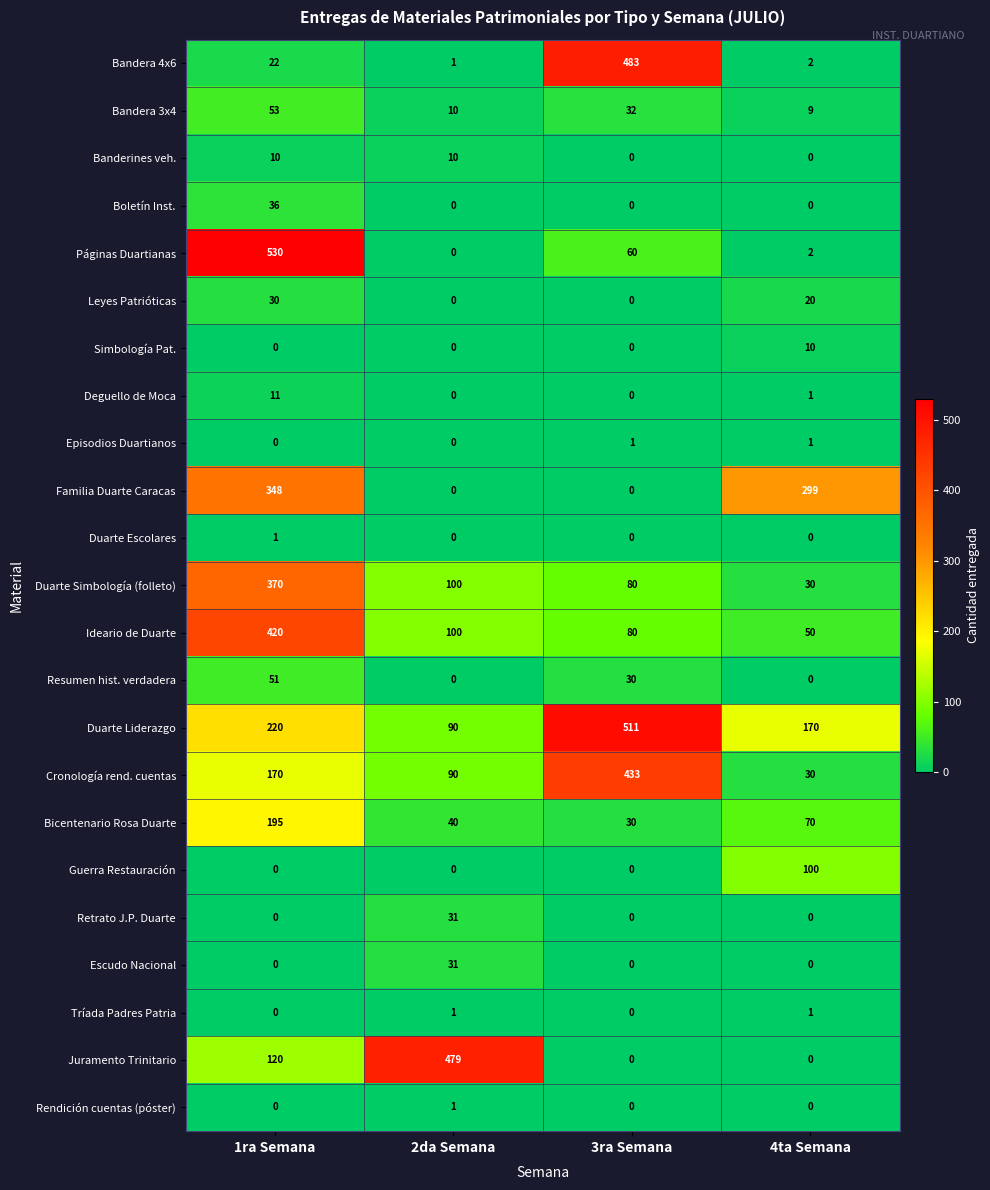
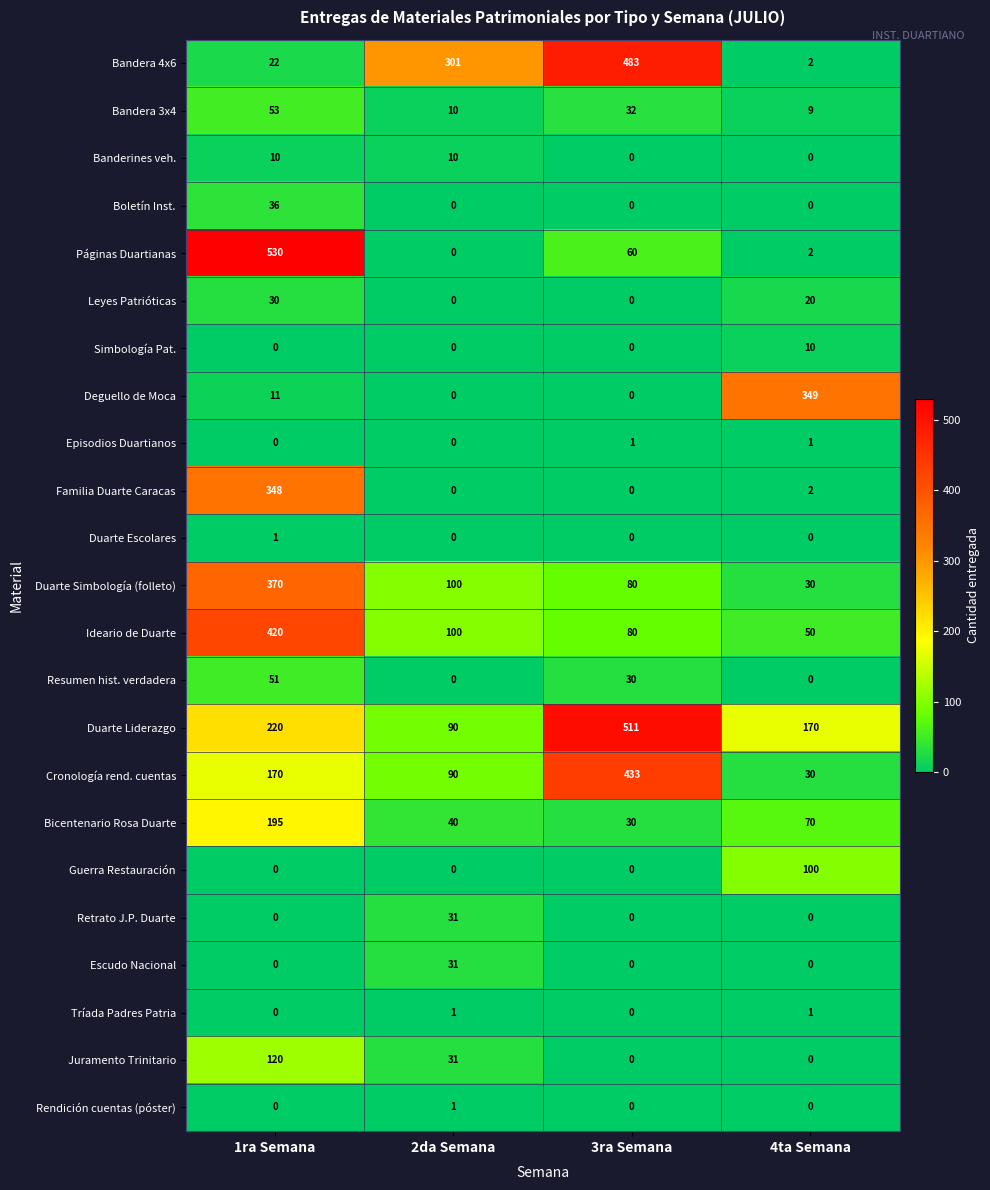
  {
    "Bandera 4x6": {
      "1ra Semana": 22,
-     "2da Semana": 1,
+     "2da Semana": 301,
      "3ra Semana": 483,
      "4ta Semana": 2
    },
    "Bandera 3x4": {
      "1ra Semana": 53,
      "2da Semana": 10,
      "3ra Semana": 32,
      "4ta Semana": 9
    },
    "Banderines veh.": {
      "1ra Semana": 10,
      "2da Semana": 10,
      "3ra Semana": 0,
      "4ta Semana": 0
    },
    "Boletín Inst.": {
      "1ra Semana": 36,
      "2da Semana": 0,
      "3ra Semana": 0,
      "4ta Semana": 0
    },
    "Páginas Duartianas": {
      "1ra Semana": 530,
      "2da Semana": 0,
      "3ra Semana": 60,
      "4ta Semana": 2
    },
    "Leyes Patrióticas": {
      "1ra Semana": 30,
      "2da Semana": 0,
      "3ra Semana": 0,
      "4ta Semana": 20
    },
    "Simbología Pat.": {
      "1ra Semana": 0,
      "2da Semana": 0,
      "3ra Semana": 0,
      "4ta Semana": 10
    },
    "Deguello de Moca": {
      "1ra Semana": 11,
      "2da Semana": 0,
      "3ra Semana": 0,
-     "4ta Semana": 1
+     "4ta Semana": 349
    },
    "Episodios Duartianos": {
      "1ra Semana": 0,
      "2da Semana": 0,
      "3ra Semana": 1,
      "4ta Semana": 1
    },
    "Familia Duarte Caracas": {
      "1ra Semana": 348,
      "2da Semana": 0,
      "3ra Semana": 0,
-     "4ta Semana": 299
+     "4ta Semana": 2
    },
    "Duarte Escolares": {
      "1ra Semana": 1,
      "2da Semana": 0,
      "3ra Semana": 0,
      "4ta Semana": 0
    },
    "Duarte Simbología (folleto)": {
      "1ra Semana": 370,
      "2da Semana": 100,
      "3ra Semana": 80,
      "4ta Semana": 30
    },
    "Ideario de Duarte": {
      "1ra Semana": 420,
      "2da Semana": 100,
      "3ra Semana": 80,
      "4ta Semana": 50
    },
    "Resumen hist. verdadera": {
      "1ra Semana": 51,
      "2da Semana": 0,
      "3ra Semana": 30,
      "4ta Semana": 0
    },
    "Duarte Liderazgo": {
      "1ra Semana": 220,
      "2da Semana": 90,
      "3ra Semana": 511,
      "4ta Semana": 170
    },
    "Cronología rend. cuentas": {
      "1ra Semana": 170,
      "2da Semana": 90,
      "3ra Semana": 433,
      "4ta Semana": 30
    },
    "Bicentenario Rosa Duarte": {
      "1ra Semana": 195,
      "2da Semana": 40,
      "3ra Semana": 30,
      "4ta Semana": 70
    },
    "Guerra Restauración": {
      "1ra Semana": 0,
      "2da Semana": 0,
      "3ra Semana": 0,
      "4ta Semana": 100
    },
    "Retrato J.P. Duarte": {
      "1ra Semana": 0,
      "2da Semana": 31,
      "3ra Semana": 0,
      "4ta Semana": 0
    },
    "Escudo Nacional": {
      "1ra Semana": 0,
      "2da Semana": 31,
      "3ra Semana": 0,
      "4ta Semana": 0
    },
    "Tríada Padres Patria": {
      "1ra Semana": 0,
      "2da Semana": 1,
      "3ra Semana": 0,
      "4ta Semana": 1
    },
    "Juramento Trinitario": {
      "1ra Semana": 120,
-     "2da Semana": 479,
+     "2da Semana": 31,
      "3ra Semana": 0,
      "4ta Semana": 0
    },
    "Rendición cuentas (póster)": {
      "1ra Semana": 0,
      "2da Semana": 1,
      "3ra Semana": 0,
      "4ta Semana": 0
    }
  }
